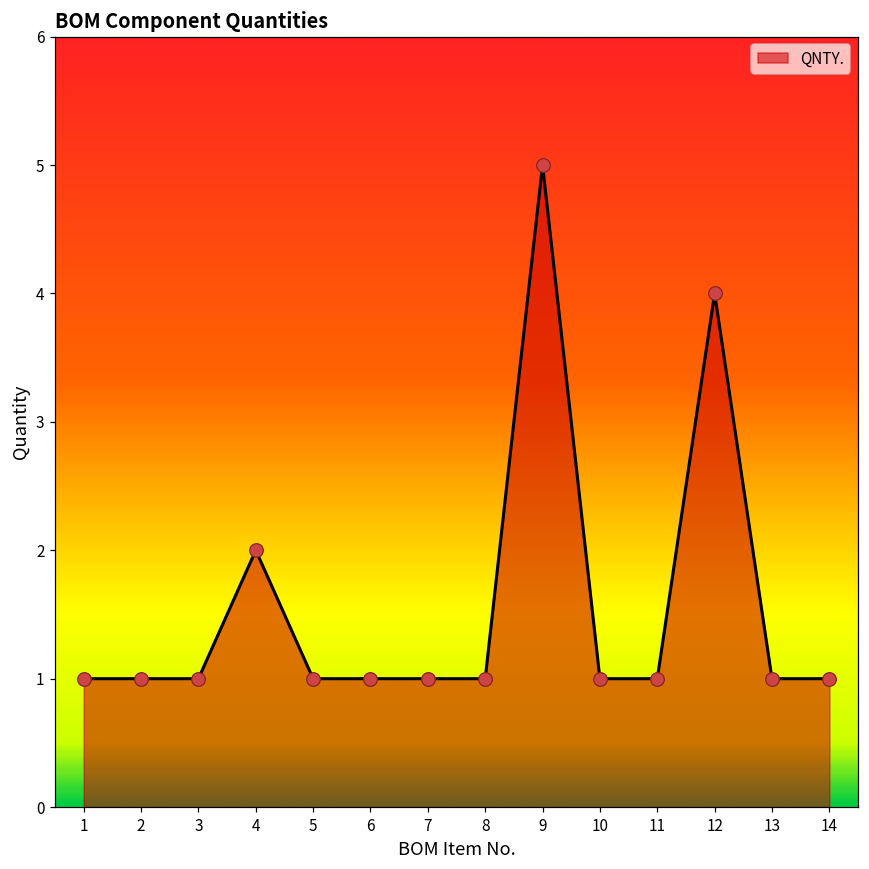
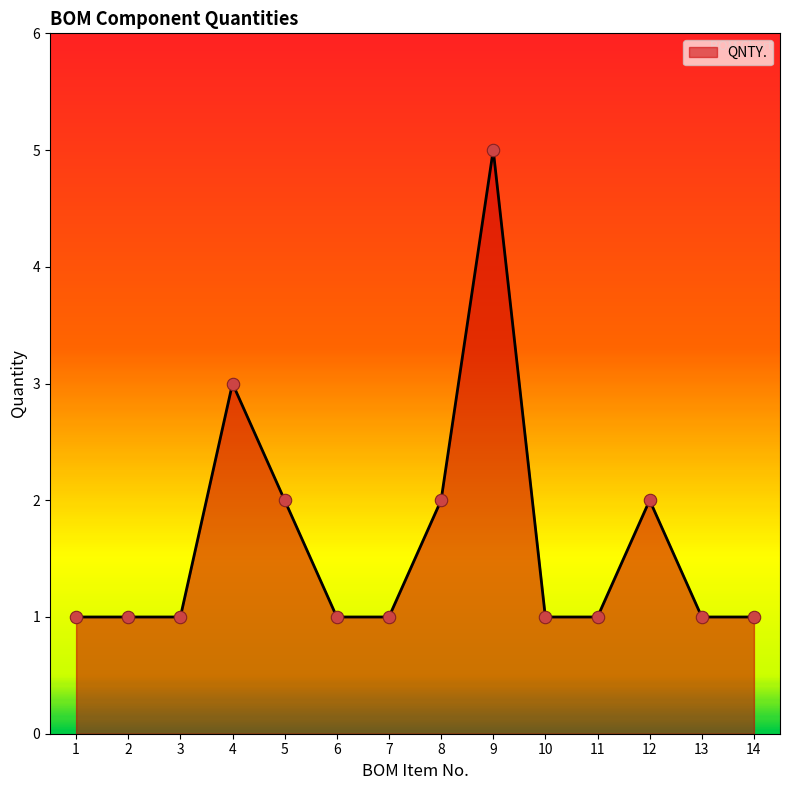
  {
    "1": 1,
    "2": 1,
    "3": 1,
-   "4": 2,
-   "5": 1,
+   "4": 3,
+   "5": 2,
    "6": 1,
    "7": 1,
-   "8": 1,
+   "8": 2,
    "9": 5,
    "10": 1,
    "11": 1,
-   "12": 4,
+   "12": 2,
    "13": 1,
    "14": 1
  }
